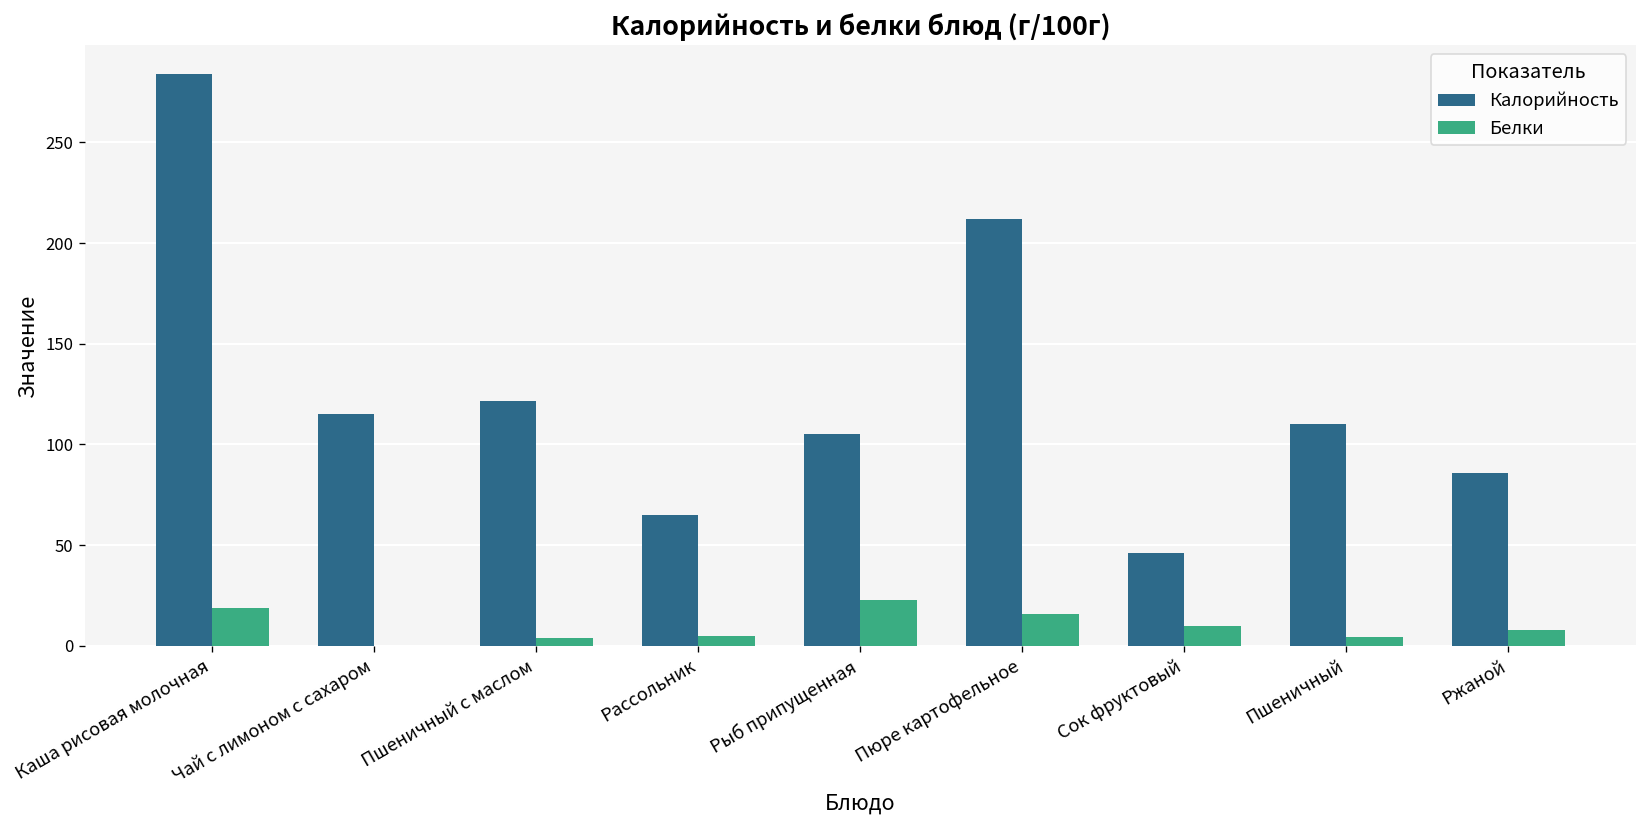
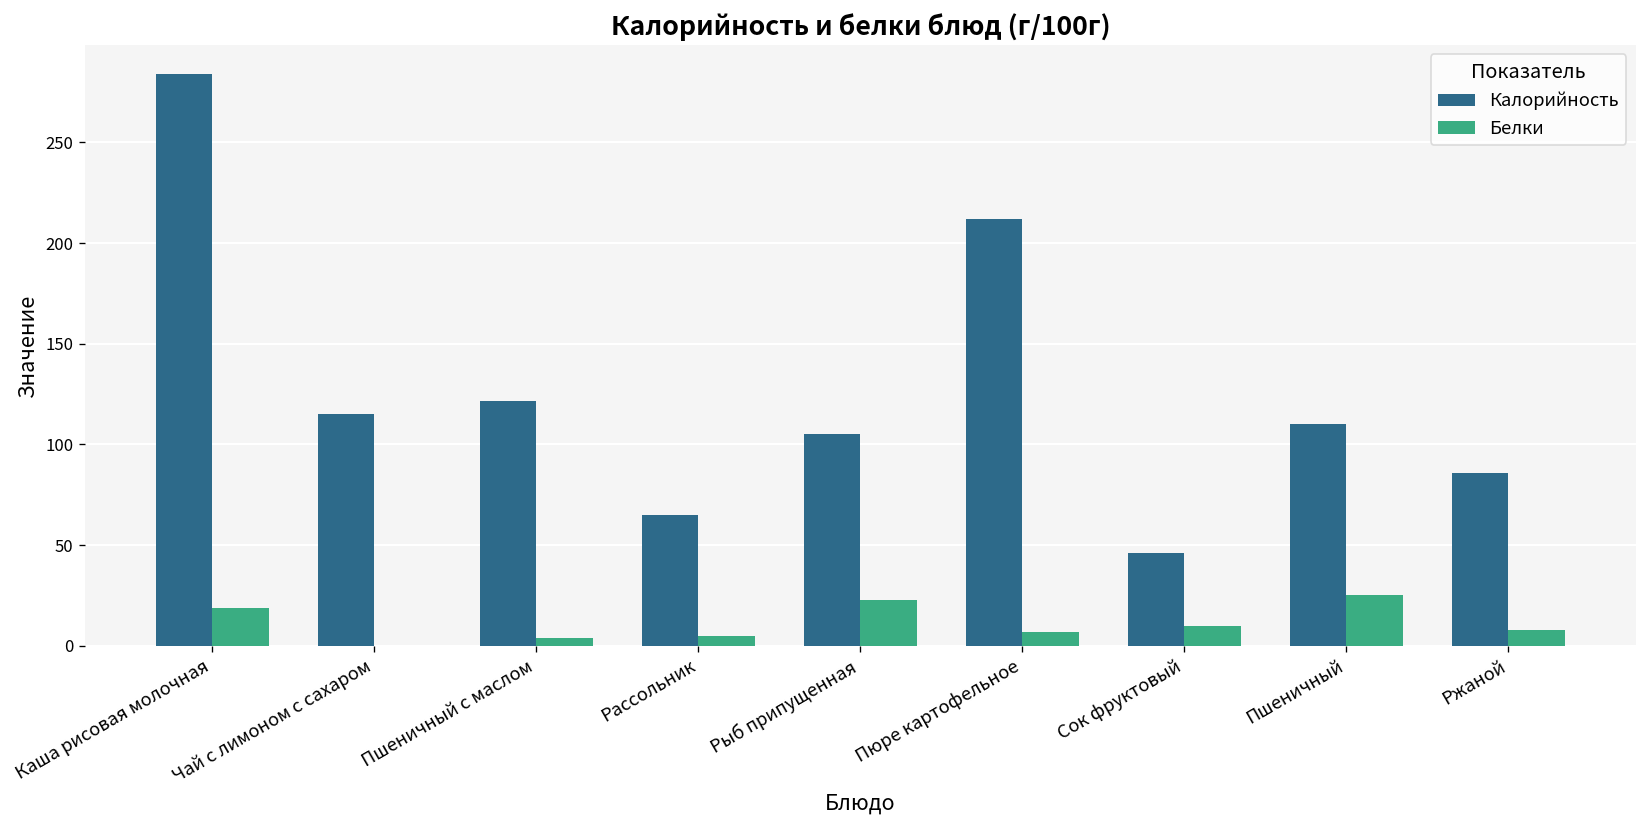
  {
    "Калорийность": {
      "Каша рисовая молочная": 284,
      "Чай с лимоном с сахаром": 115,
      "Пшеничный с маслом": 122,
      "Рассольник": 65,
      "Рыб припущенная": 105,
      "Пюре картофельное": 212,
      "Сок фруктовый": 46,
      "Пшеничный": 110,
      "Ржаной": 86
    },
    "Белки": {
      "Каша рисовая молочная": 19,
      "Чай с лимоном с сахаром": 0,
      "Пшеничный с маслом": 4,
      "Рассольник": 5,
      "Рыб припущенная": 23,
-     "Пюре картофельное": 16,
+     "Пюре картофельное": 7,
      "Сок фруктовый": 10,
-     "Пшеничный": 5,
+     "Пшеничный": 25,
      "Ржаной": 8
    }
  }
